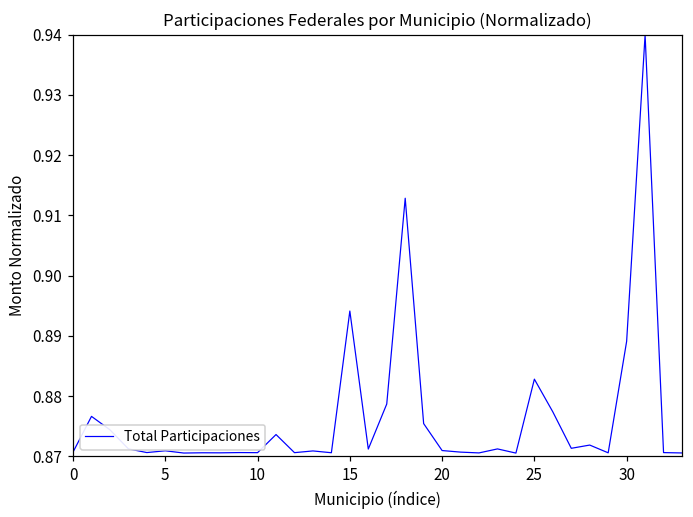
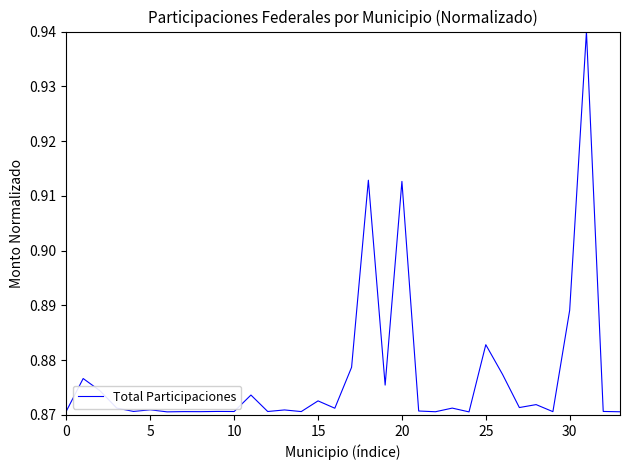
  {
    "0": 0.871,
    "5": 0.871,
    "10": 0.871,
-   "15": 0.894,
-   "20": 0.871,
+   "15": 0.873,
+   "20": 0.913,
    "25": 0.883,
    "30": 0.889
  }
